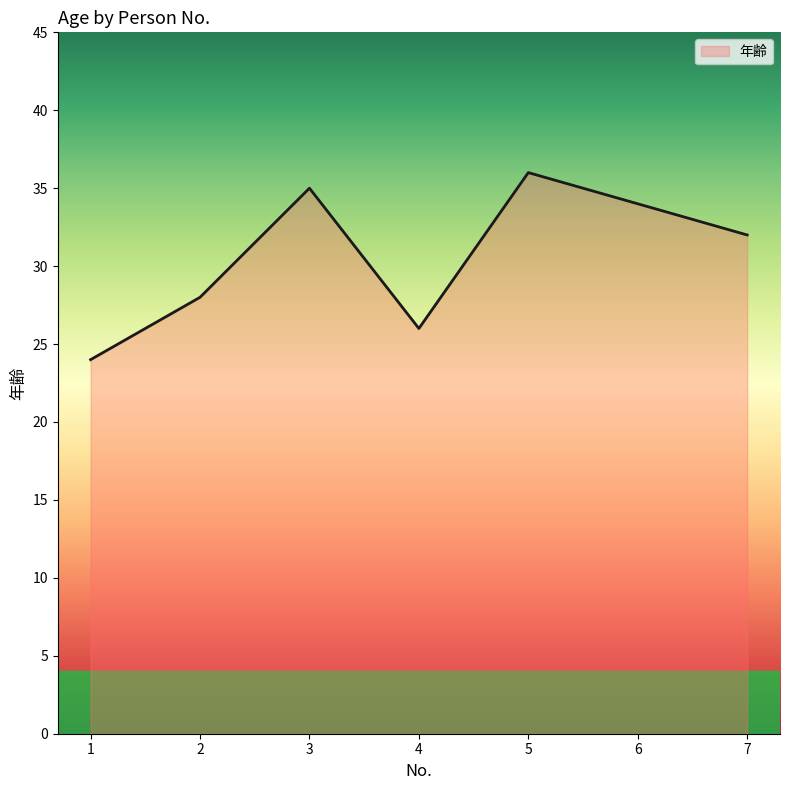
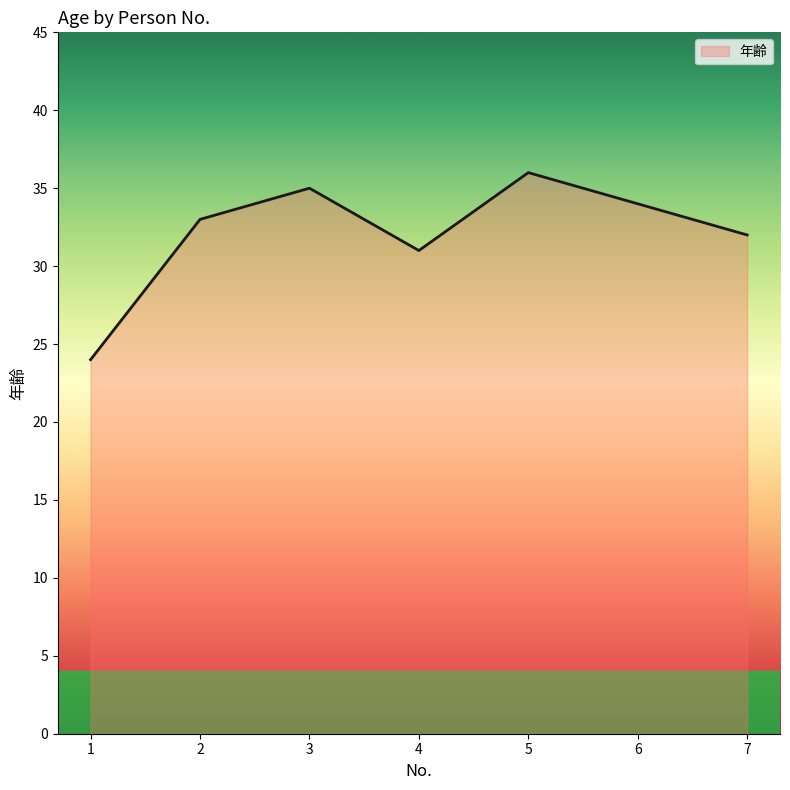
  {
    "1": 24,
-   "2": 28,
+   "2": 33,
    "3": 35,
-   "4": 26,
+   "4": 31,
    "5": 36,
    "6": 34,
    "7": 32
  }
